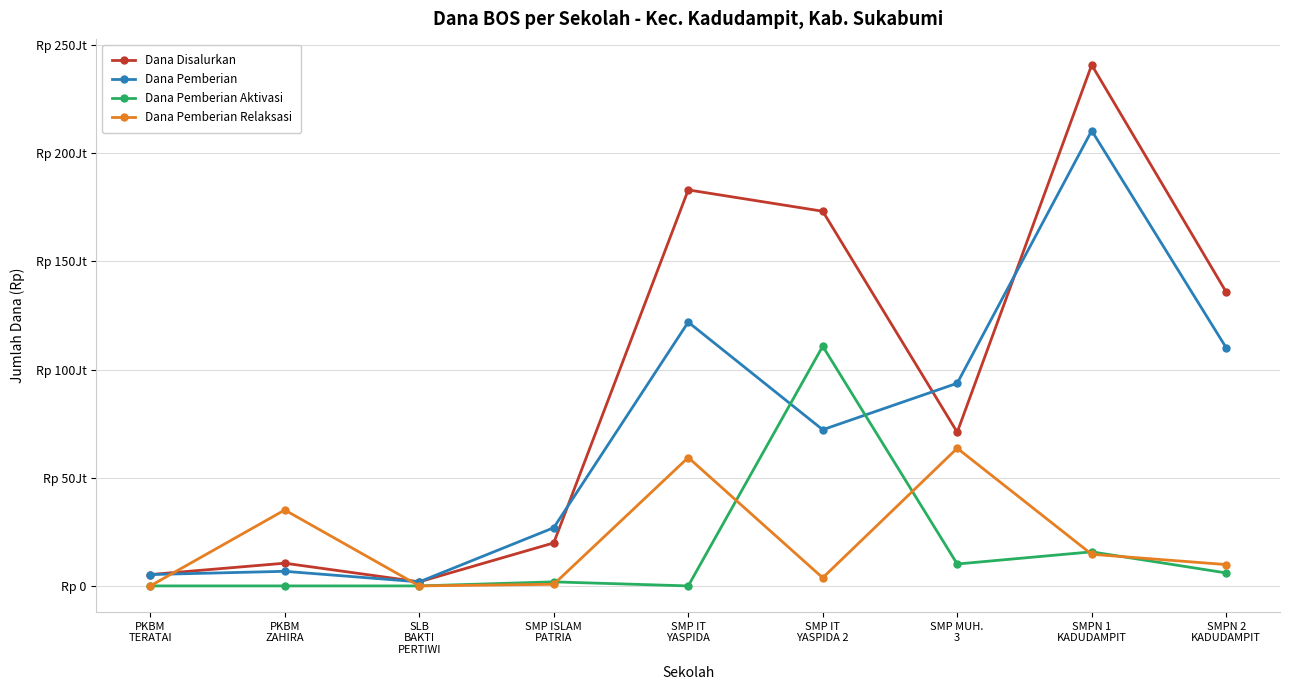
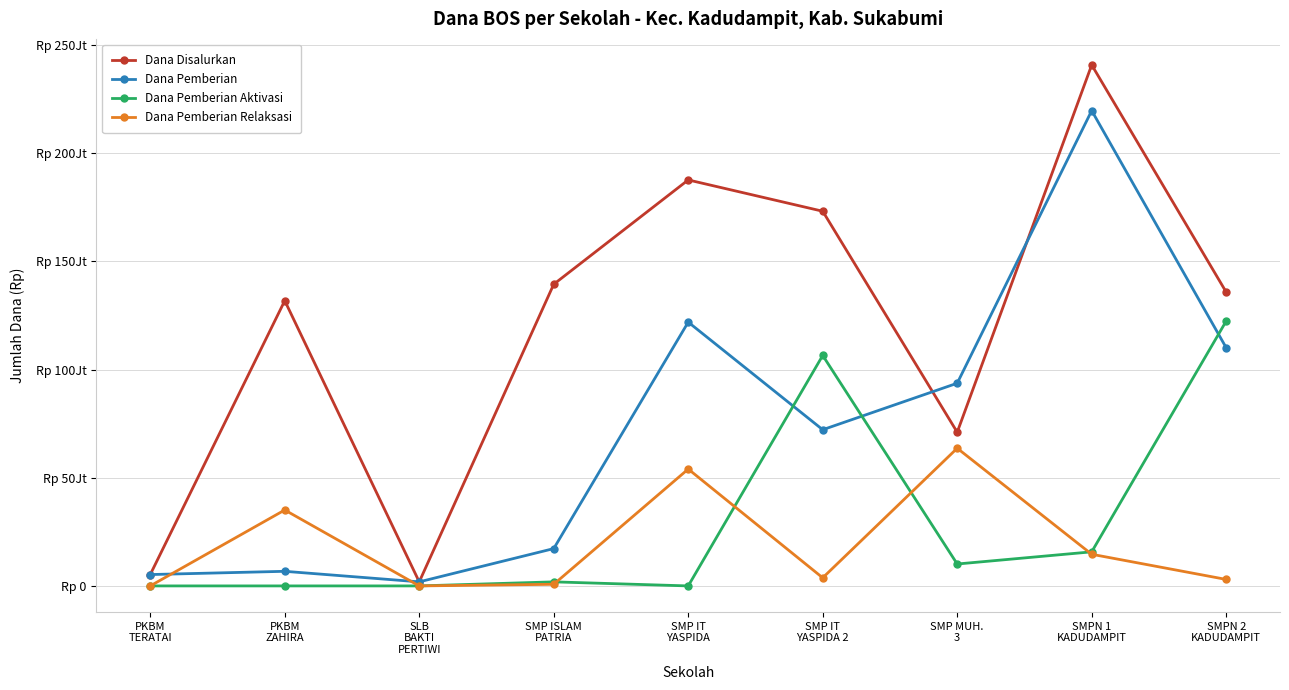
  {
    "Dana Disalurkan": {
-     "PKBM ZAHIRA": "Rp 11Jt",
-     "SMP ISLAM PATRIA": "Rp 20Jt",
-     "SMP IT YASPIDA": "Rp 183Jt",
+     "PKBM ZAHIRA": "Rp 132Jt",
+     "SMP ISLAM PATRIA": "Rp 139Jt",
+     "SMP IT YASPIDA": "Rp 188Jt",
      "SMP IT YASPIDA 2": "Rp 173Jt",
      "SMP MUH. 3": "Rp 71Jt",
      "SMPN 1 KADUDAMPIT": "Rp 241Jt",
      "SMPN 2 KADUDAMPIT": "Rp 136Jt"
    },
    "Dana Pemberian": {
      "PKBM ZAHIRA": "Rp 7Jt",
-     "SMP ISLAM PATRIA": "Rp 27Jt",
+     "SMP ISLAM PATRIA": "Rp 17Jt",
      "SMP IT YASPIDA": "Rp 122Jt",
      "SMP IT YASPIDA 2": "Rp 72Jt",
      "SMP MUH. 3": "Rp 94Jt",
-     "SMPN 1 KADUDAMPIT": "Rp 210Jt",
+     "SMPN 1 KADUDAMPIT": "Rp 220Jt",
      "SMPN 2 KADUDAMPIT": "Rp 110Jt"
    },
    "Dana Pemberian Aktivasi": {
      "PKBM ZAHIRA": "Rp 0Jt",
      "SMP IT YASPIDA": "Rp 0Jt",
-     "SMP IT YASPIDA 2": "Rp 111Jt",
+     "SMP IT YASPIDA 2": "Rp 107Jt",
      "SMP MUH. 3": "Rp 10Jt",
-     "SMPN 2 KADUDAMPIT": "Rp 6Jt"
+     "SMPN 2 KADUDAMPIT": "Rp 122Jt"
    },
    "Dana Pemberian Relaksasi": {
      "PKBM ZAHIRA": "Rp 35Jt",
-     "SMP IT YASPIDA": "Rp 59Jt",
+     "SMP IT YASPIDA": "Rp 54Jt",
      "SMP IT YASPIDA 2": "Rp 4Jt",
      "SMP MUH. 3": "Rp 64Jt",
-     "SMPN 2 KADUDAMPIT": "Rp 10Jt"
+     "SMPN 2 KADUDAMPIT": "Rp 3Jt"
    }
  }
